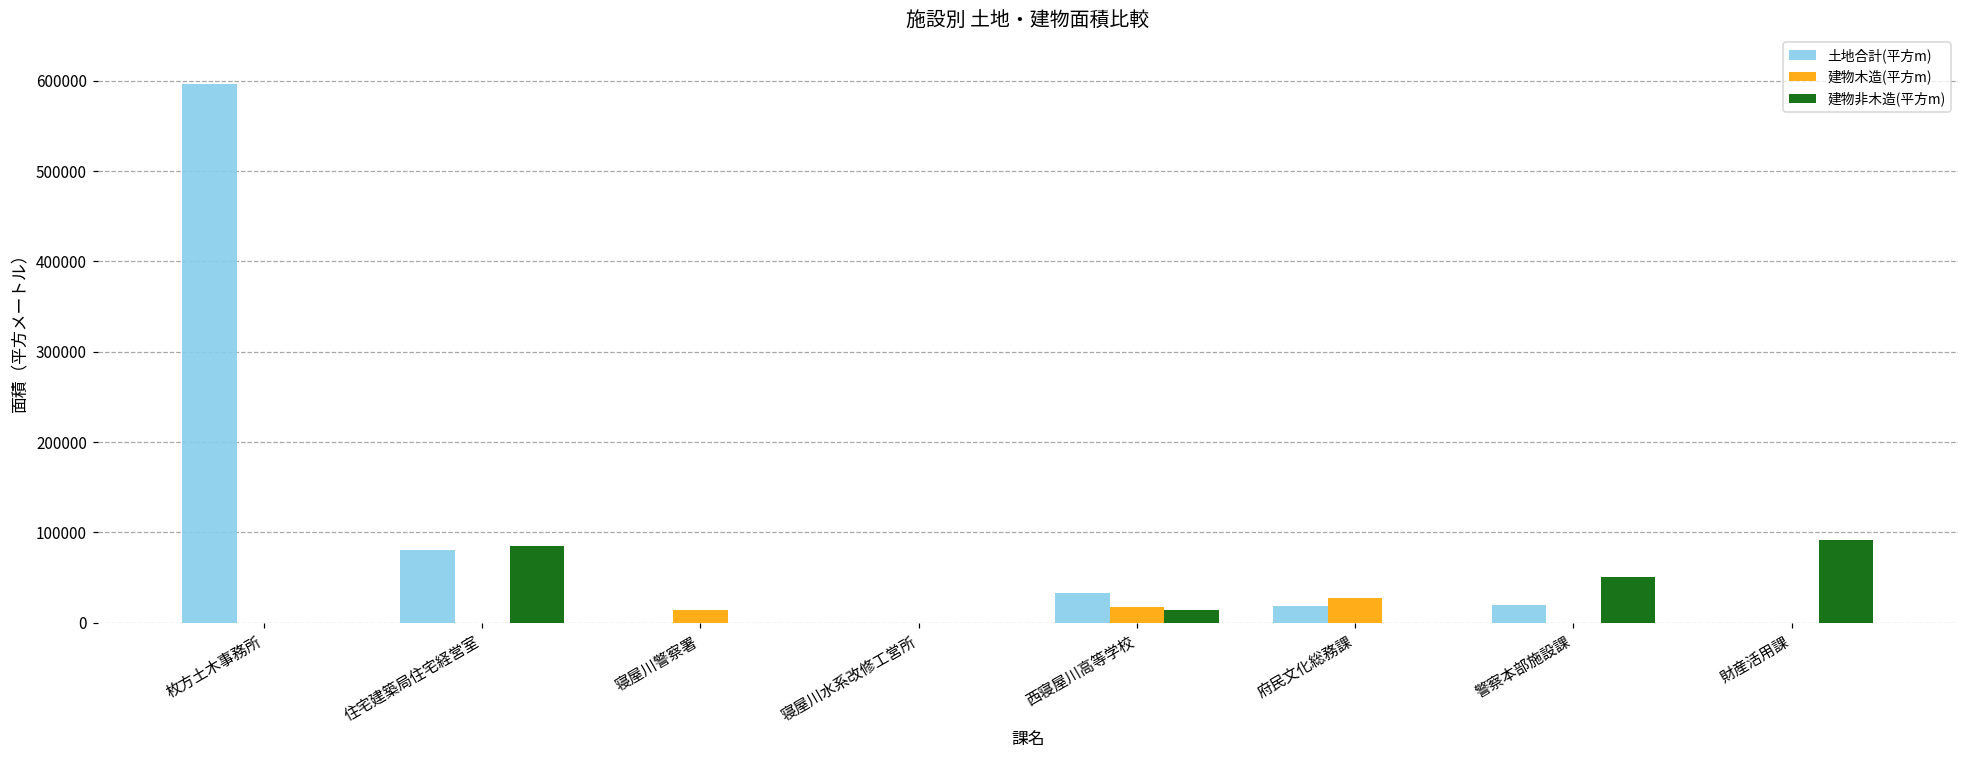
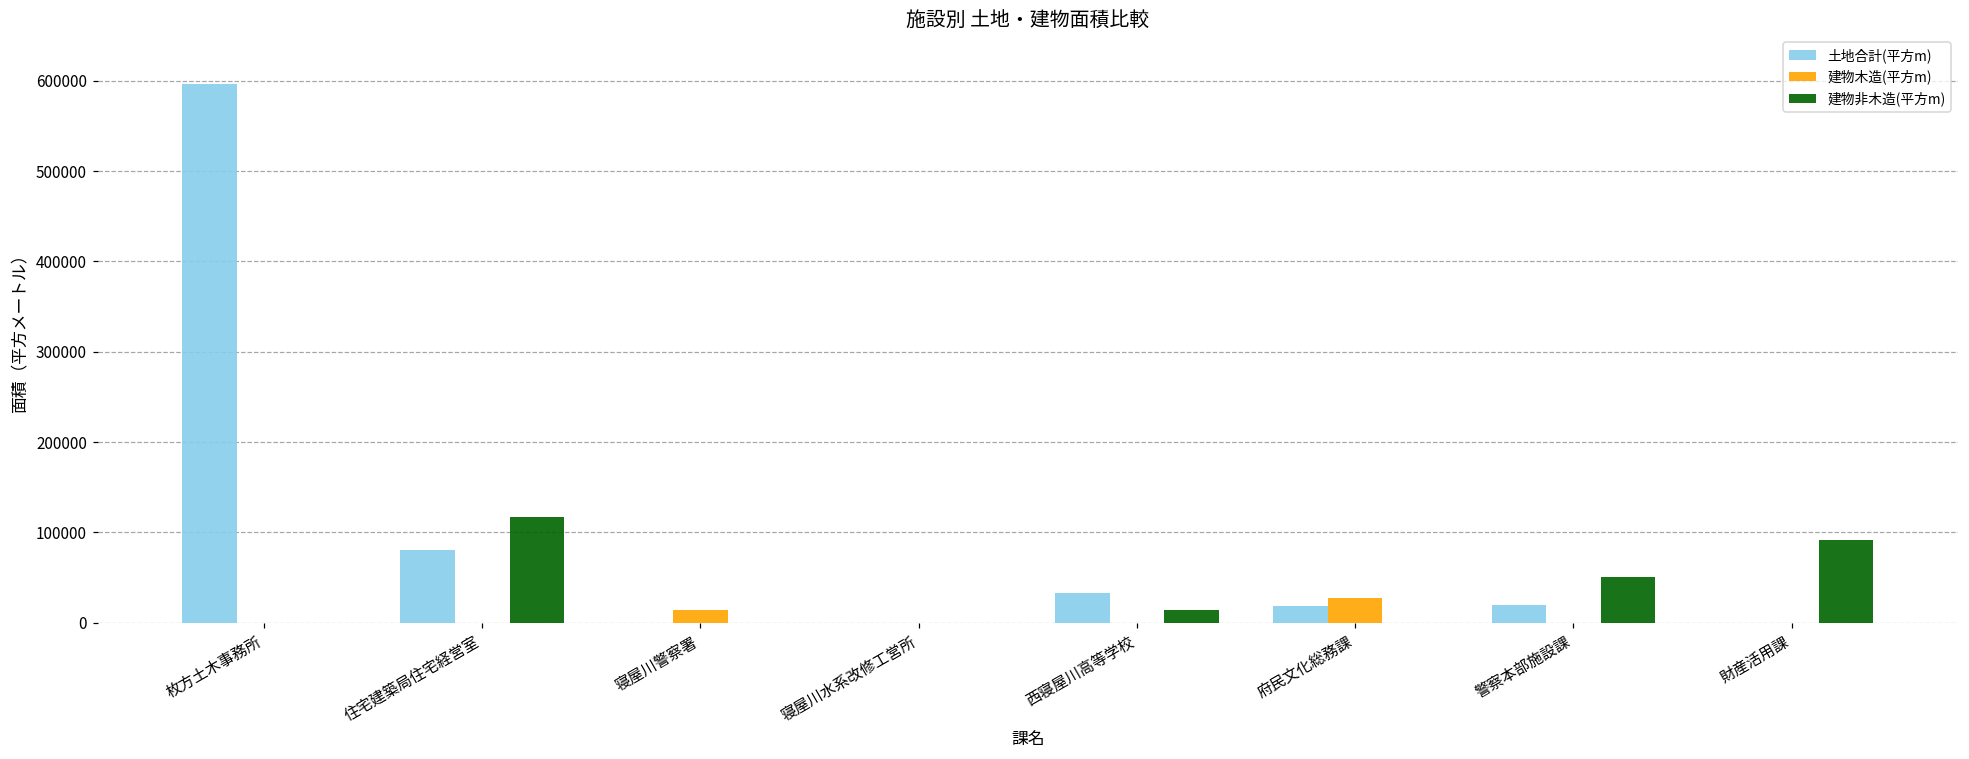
  {
    "土地合計(平方m)": {
      "枚方土木事務所": 600000,
      "住宅建築局住宅経営室": 80000,
      "西寝屋川高等学校": 30000,
      "府民文化総務課": 20000,
      "警察本部施設課": 20000
    },
    "建物木造(平方m)": {
      "枚方土木事務所": 0,
      "住宅建築局住宅経営室": 0,
      "寝屋川警察署": 10000,
      "寝屋川水系改修工営所": 0,
-     "西寝屋川高等学校": 20000,
+     "西寝屋川高等学校": 0,
      "府民文化総務課": 30000,
      "警察本部施設課": 0,
      "財産活用課": 0
    },
    "建物非木造(平方m)": {
-     "住宅建築局住宅経営室": 80000,
+     "住宅建築局住宅経営室": 120000,
      "西寝屋川高等学校": 10000,
      "府民文化総務課": 0,
      "警察本部施設課": 50000,
      "財産活用課": 90000
    }
  }
